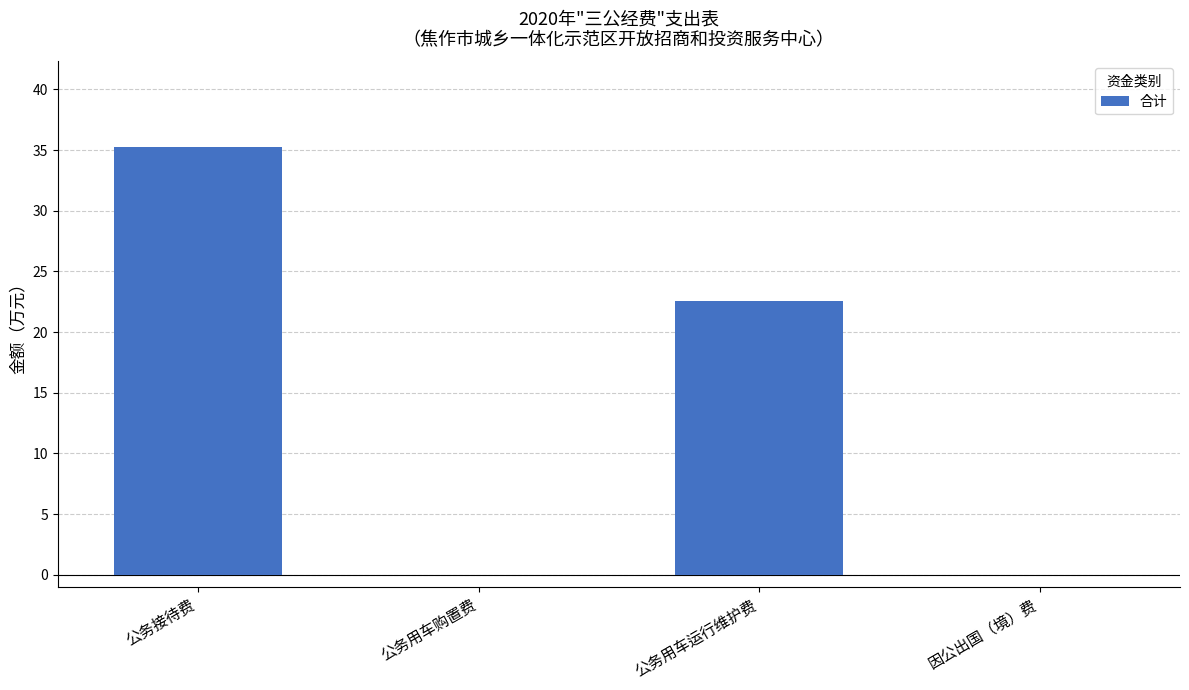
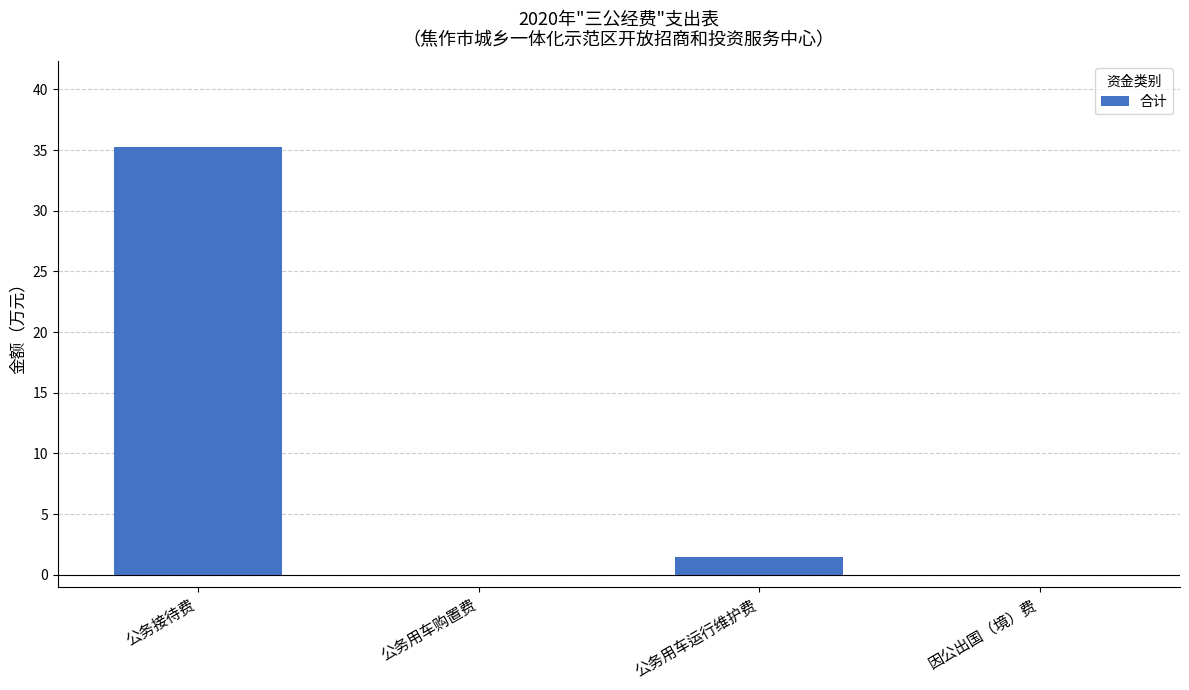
  {
    "公务接待费": 35.3,
    "公务用车购置费": 0.0,
-   "公务用车运行维护费": 22.6,
+   "公务用车运行维护费": 1.5,
    "因公出国（境）费": 0.0
  }
